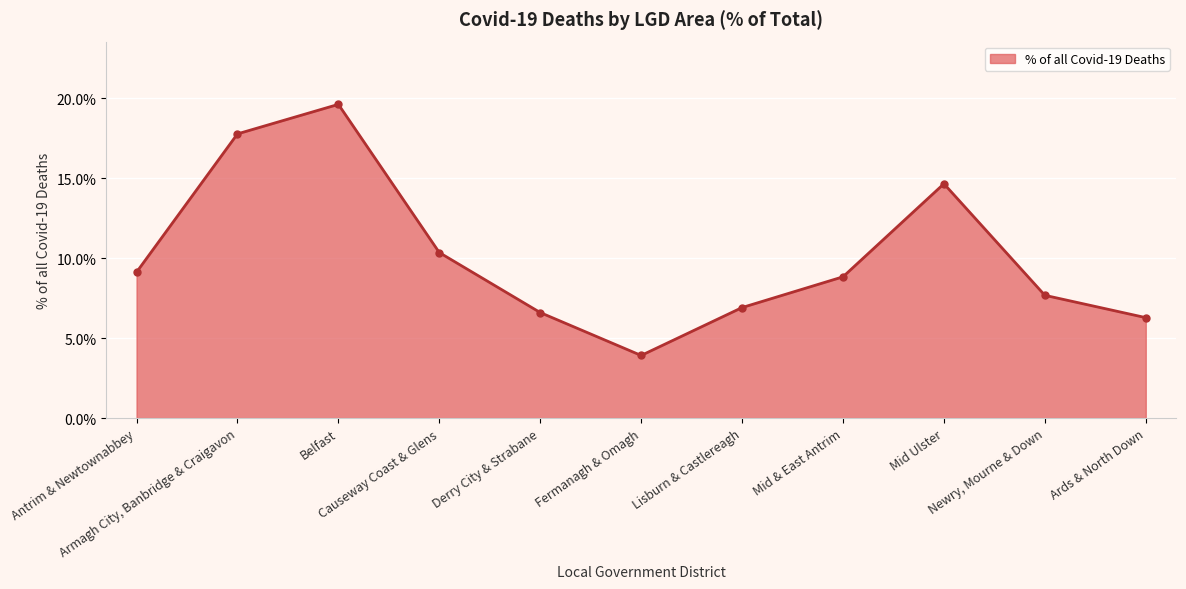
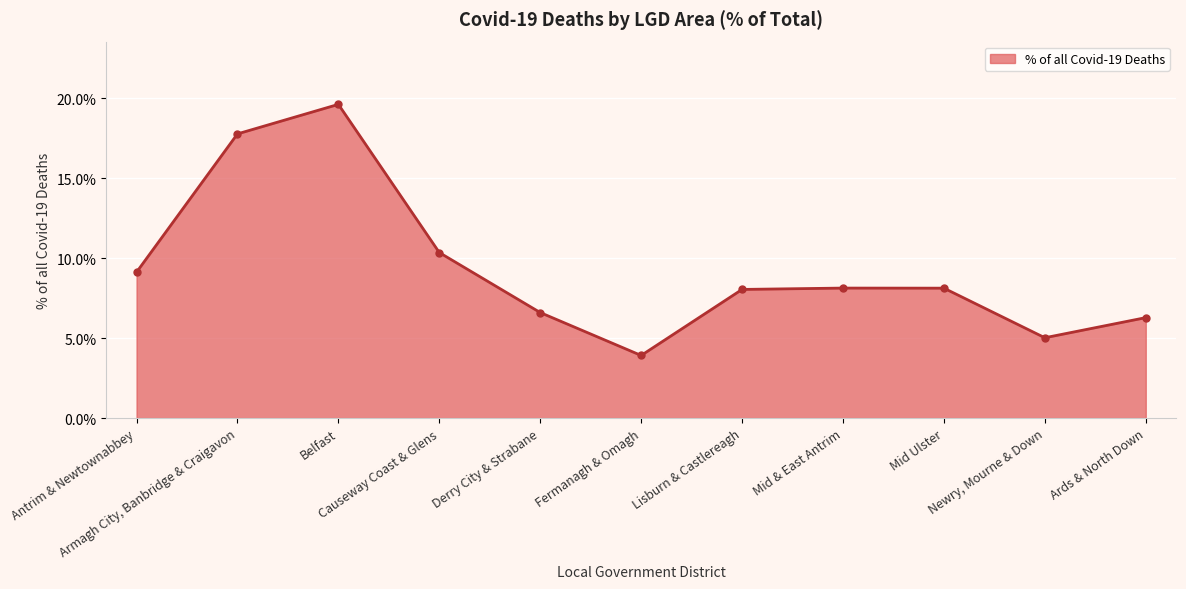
  {
    "Antrim & Newtownabbey": "9.1%",
    "Armagh City, Banbridge & Craigavon": "17.8%",
    "Belfast": "19.6%",
    "Causeway Coast & Glens": "10.3%",
    "Derry City & Strabane": "6.6%",
    "Fermanagh & Omagh": "3.9%",
-   "Lisburn & Castlereagh": "6.9%",
-   "Mid & East Antrim": "8.8%",
-   "Mid Ulster": "14.6%",
-   "Newry, Mourne & Down": "7.7%",
+   "Lisburn & Castlereagh": "8.0%",
+   "Mid & East Antrim": "8.1%",
+   "Mid Ulster": "8.1%",
+   "Newry, Mourne & Down": "5.0%",
    "Ards & North Down": "6.3%"
  }
